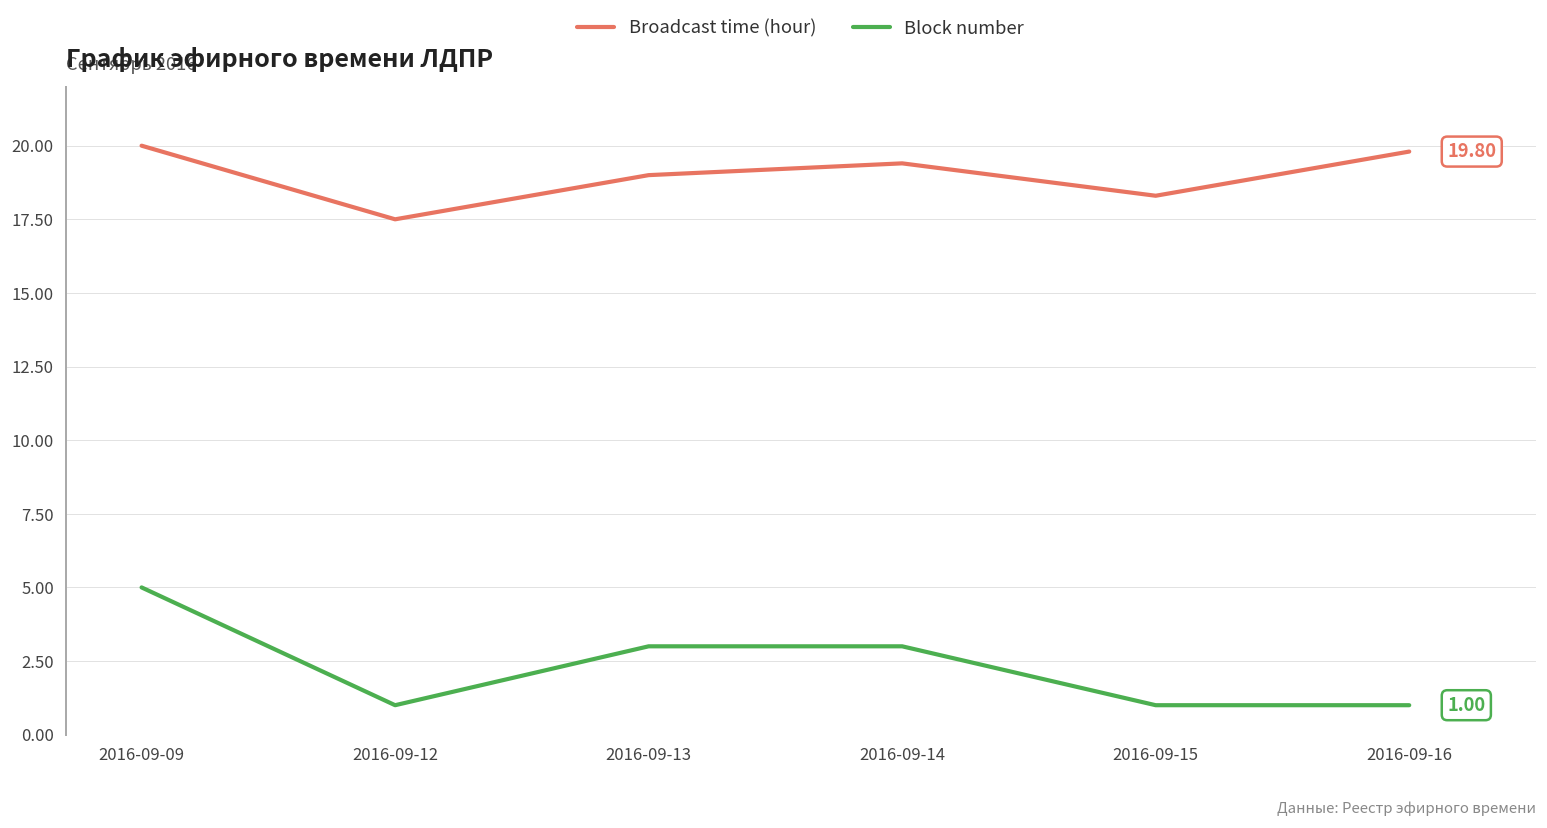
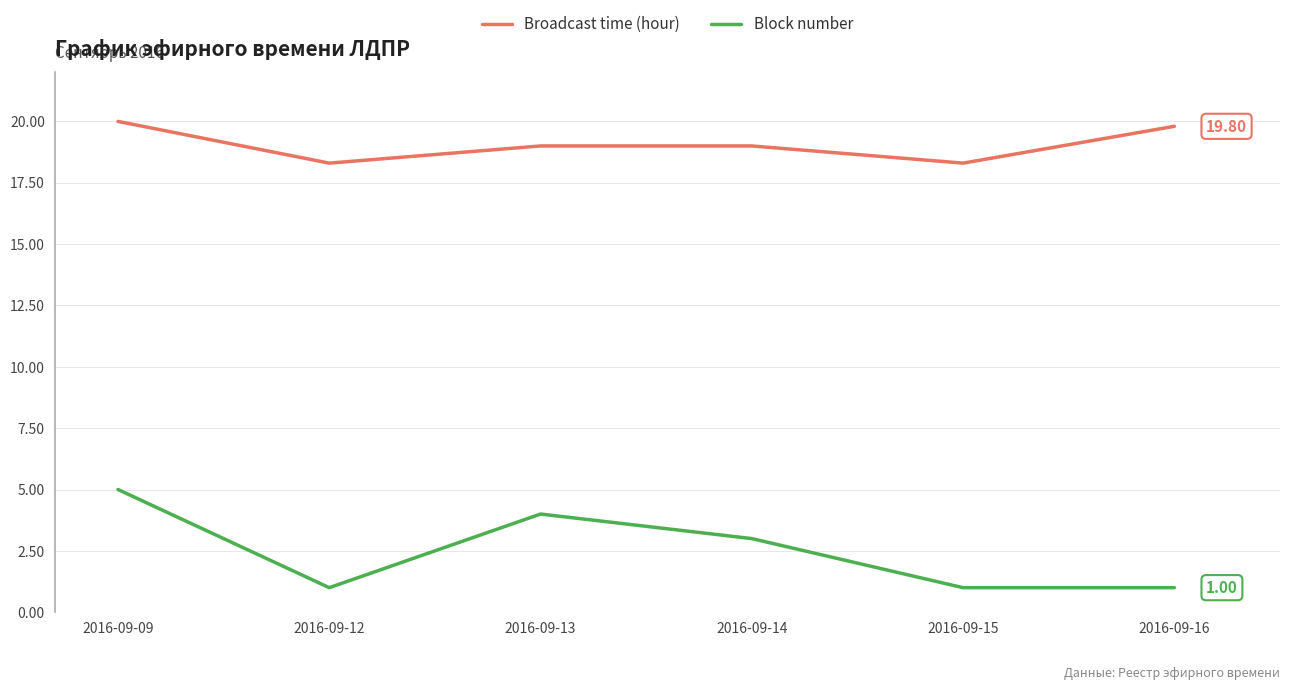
  {
    "Broadcast time (hour)": {
      "2016-09-09": 20.0,
-     "2016-09-12": 17.5,
+     "2016-09-12": 18.3,
      "2016-09-13": 19.0,
-     "2016-09-14": 19.4,
+     "2016-09-14": 19.0,
      "2016-09-15": 18.3,
      "2016-09-16": 19.8
    },
    "Block number": {
      "2016-09-09": 5,
      "2016-09-12": 1,
-     "2016-09-13": 3,
+     "2016-09-13": 4,
      "2016-09-14": 3,
      "2016-09-15": 1,
      "2016-09-16": 1
    }
  }
